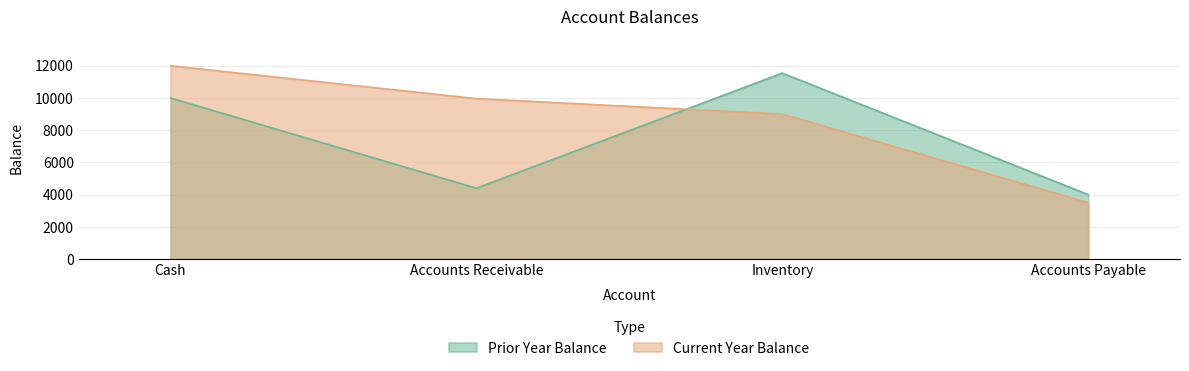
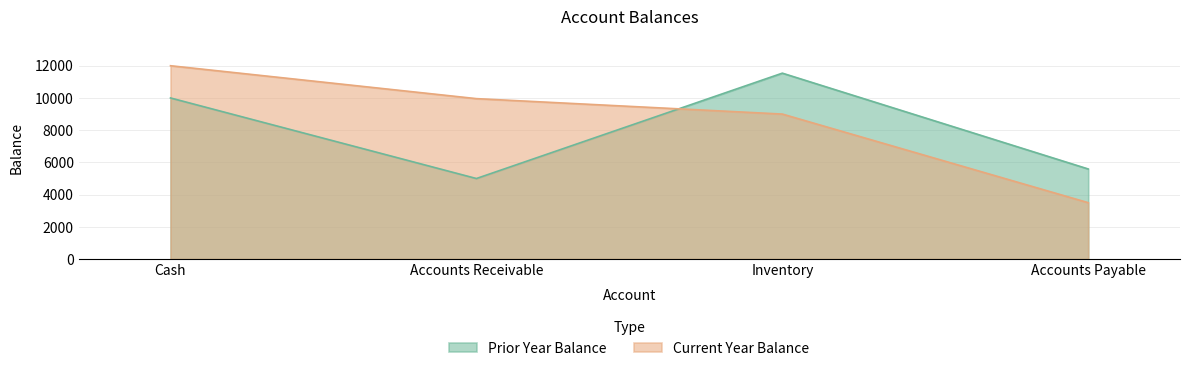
  {
    "Prior Year Balance": {
      "Cash": 10000,
-     "Accounts Receivable": 4400,
+     "Accounts Receivable": 5000,
      "Inventory": 11500,
-     "Accounts Payable": 4000
+     "Accounts Payable": 5600
    },
    "Current Year Balance": {
      "Cash": 12000,
      "Accounts Receivable": 10000,
      "Inventory": 9000,
      "Accounts Payable": 3500
    }
  }
